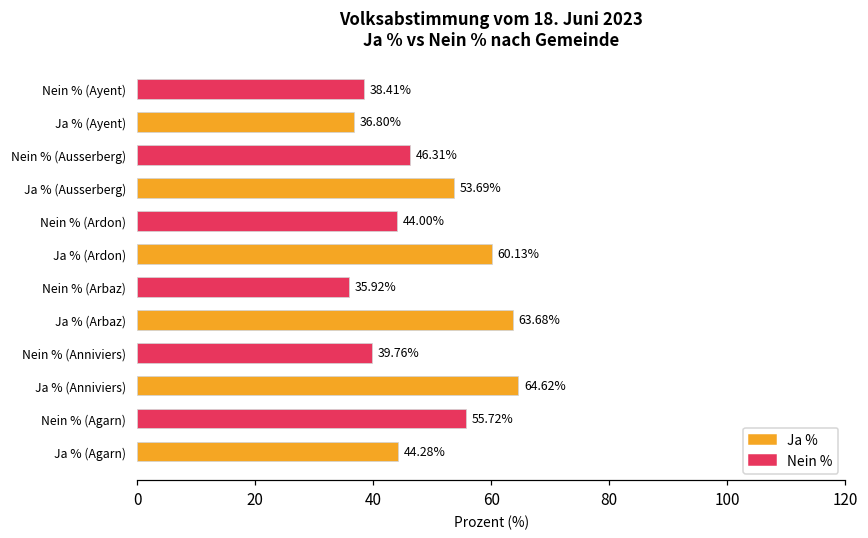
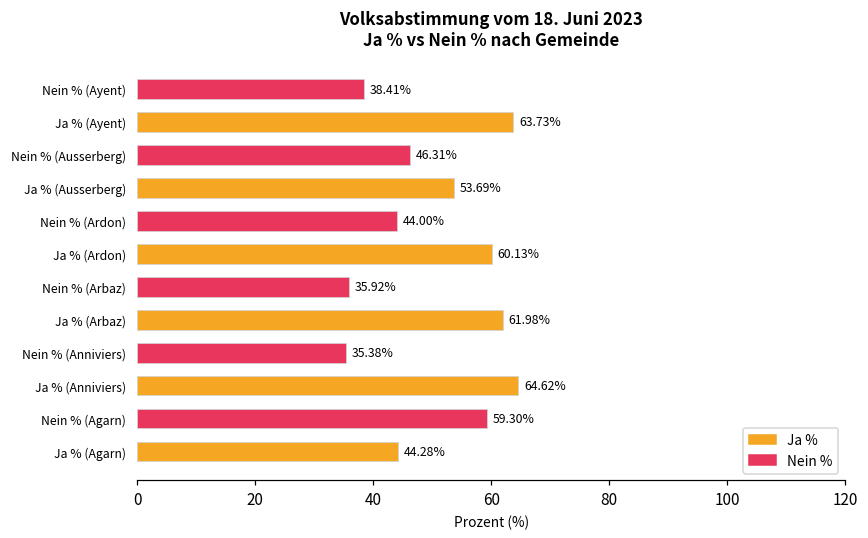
  {
    "Nein % (Ayent)": "38.41%",
-   "Ja % (Ayent)": "36.80%",
+   "Ja % (Ayent)": "63.73%",
    "Nein % (Ausserberg)": "46.31%",
    "Ja % (Ausserberg)": "53.69%",
    "Nein % (Ardon)": "44.00%",
    "Ja % (Ardon)": "60.13%",
    "Nein % (Arbaz)": "35.92%",
-   "Ja % (Arbaz)": "63.68%",
-   "Nein % (Anniviers)": "39.76%",
+   "Ja % (Arbaz)": "61.98%",
+   "Nein % (Anniviers)": "35.38%",
    "Ja % (Anniviers)": "64.62%",
-   "Nein % (Agarn)": "55.72%",
+   "Nein % (Agarn)": "59.30%",
    "Ja % (Agarn)": "44.28%"
  }
